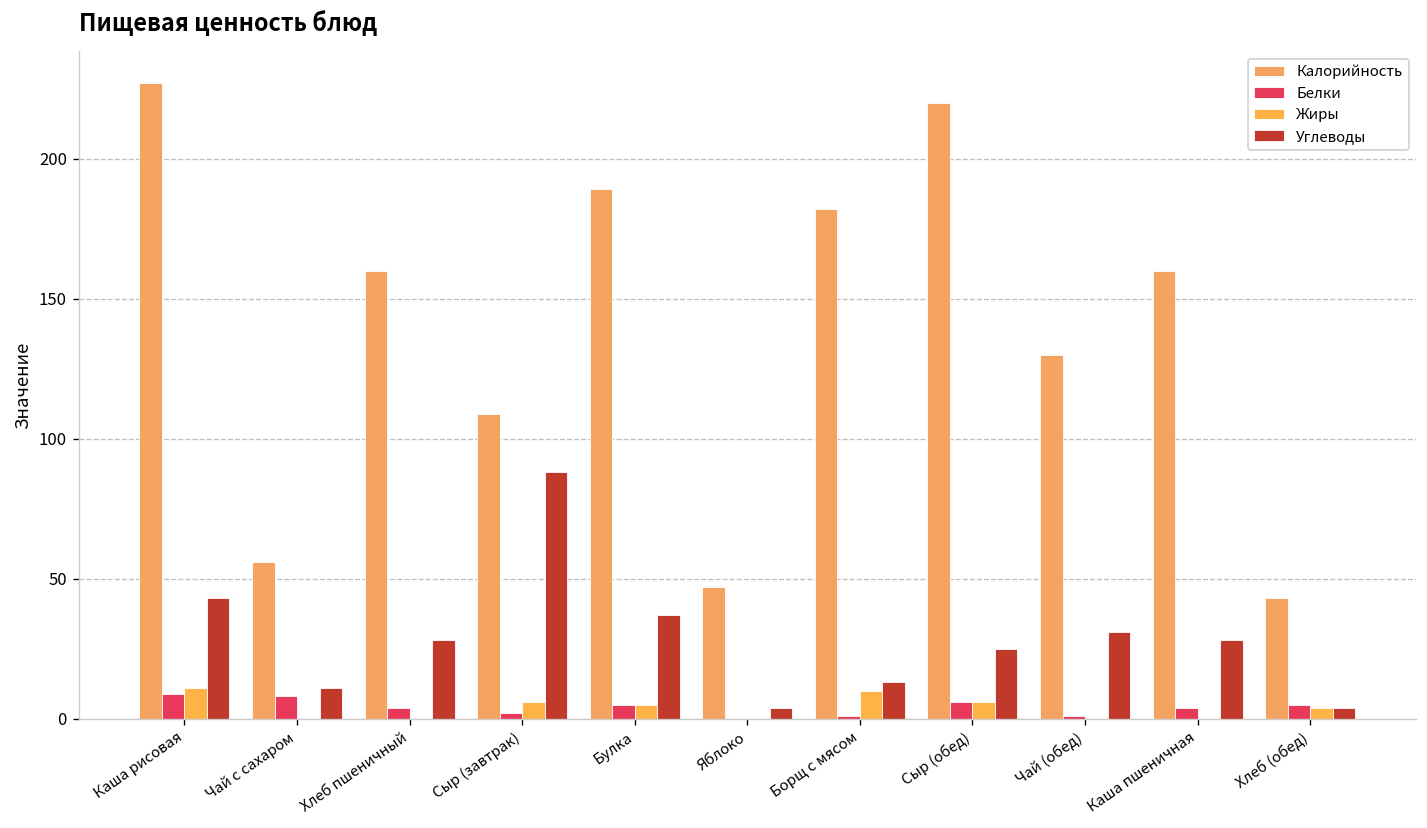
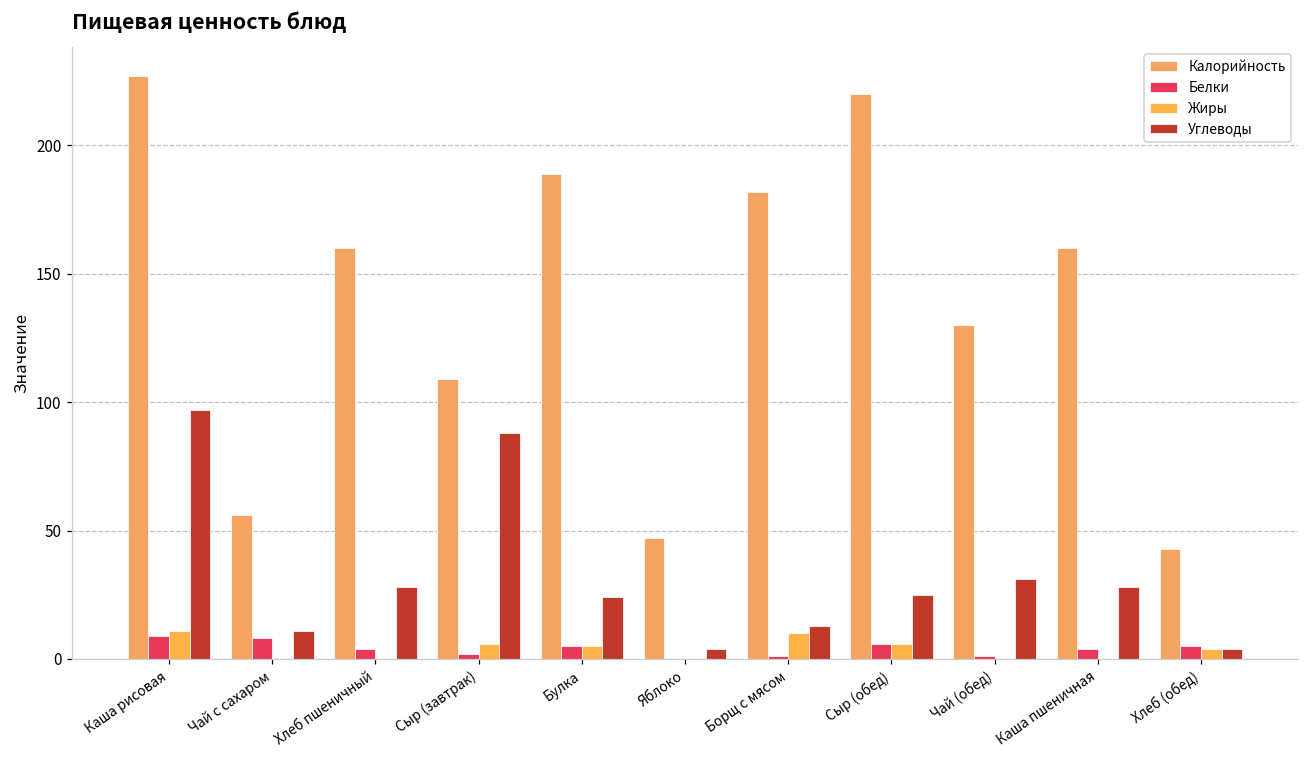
  {
    "Белки": {
      "Каша рисовая": 9,
      "Чай с сахаром": 8,
      "Хлеб пшеничный": 4,
      "Сыр (завтрак)": 2,
      "Булка": 5,
      "Яблоко": 0,
      "Сыр (обед)": 6,
      "Каша пшеничная": 4,
      "Хлеб (обед)": 5
    },
    "Углеводы": {
-     "Каша рисовая": 43,
+     "Каша рисовая": 97,
      "Чай с сахаром": 11,
      "Хлеб пшеничный": 28,
      "Сыр (завтрак)": 88,
-     "Булка": 37,
+     "Булка": 24,
      "Яблоко": 4,
      "Борщ с мясом": 13,
      "Сыр (обед)": 25,
      "Чай (обед)": 31,
      "Каша пшеничная": 28,
      "Хлеб (обед)": 4
    }
  }
